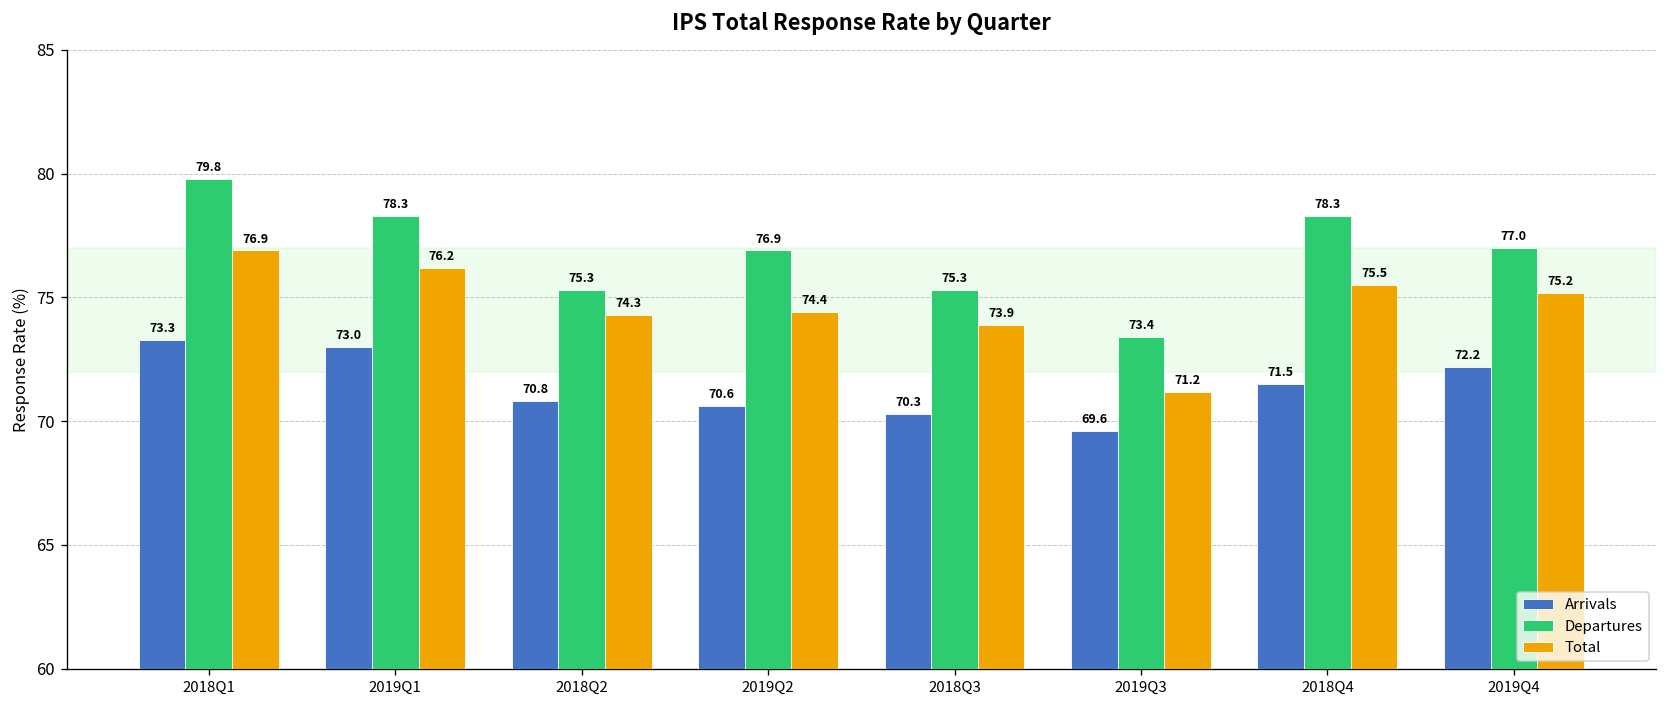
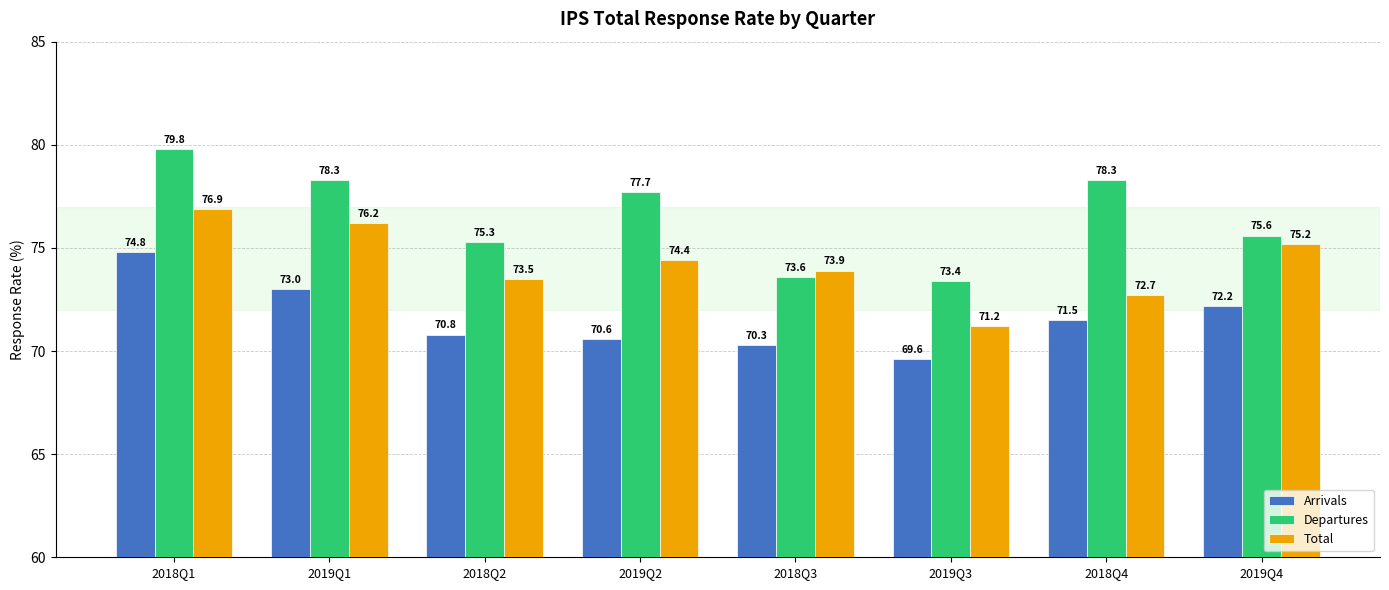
  {
    "Arrivals": {
-     "2018Q1": 73.3,
+     "2018Q1": 74.8,
      "2019Q1": 73.0,
      "2018Q2": 70.8,
      "2019Q2": 70.6,
      "2018Q3": 70.3,
      "2019Q3": 69.6,
      "2018Q4": 71.5,
      "2019Q4": 72.2
    },
    "Departures": {
      "2018Q1": 79.8,
      "2019Q1": 78.3,
      "2018Q2": 75.3,
-     "2019Q2": 76.9,
-     "2018Q3": 75.3,
+     "2019Q2": 77.7,
+     "2018Q3": 73.6,
      "2019Q3": 73.4,
      "2018Q4": 78.3,
-     "2019Q4": 77.0
+     "2019Q4": 75.6
    },
    "Total": {
      "2018Q1": 76.9,
      "2019Q1": 76.2,
-     "2018Q2": 74.3,
+     "2018Q2": 73.5,
      "2019Q2": 74.4,
      "2018Q3": 73.9,
      "2019Q3": 71.2,
-     "2018Q4": 75.5,
+     "2018Q4": 72.7,
      "2019Q4": 75.2
    }
  }
